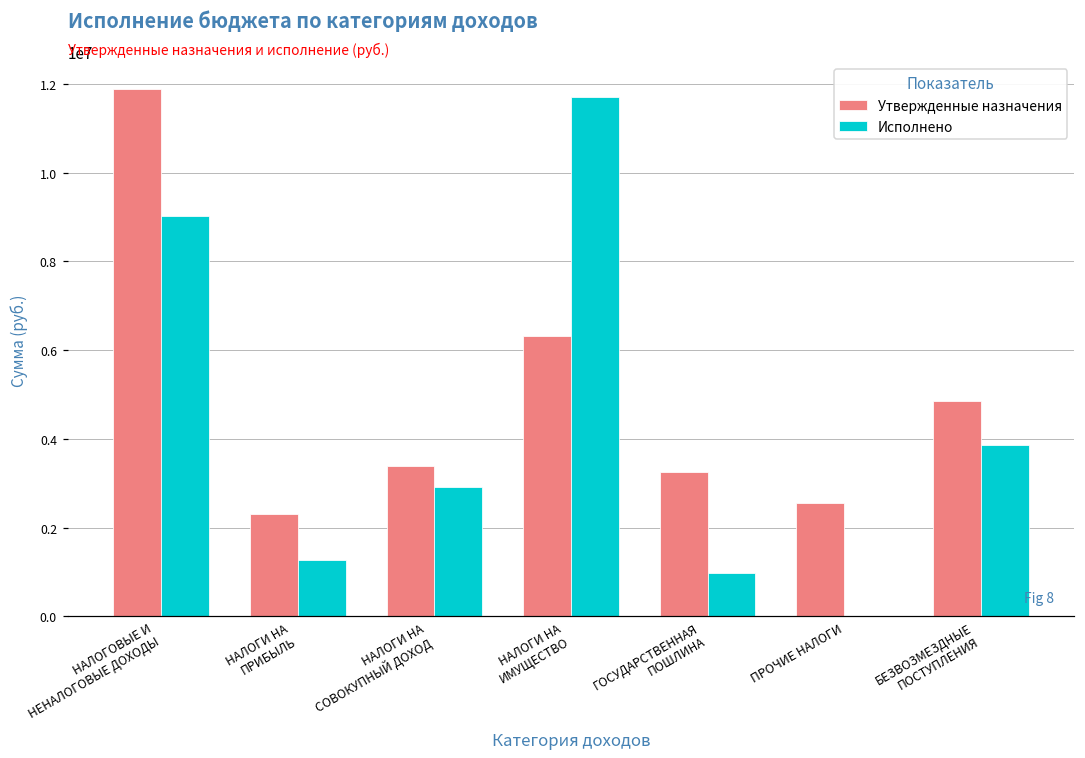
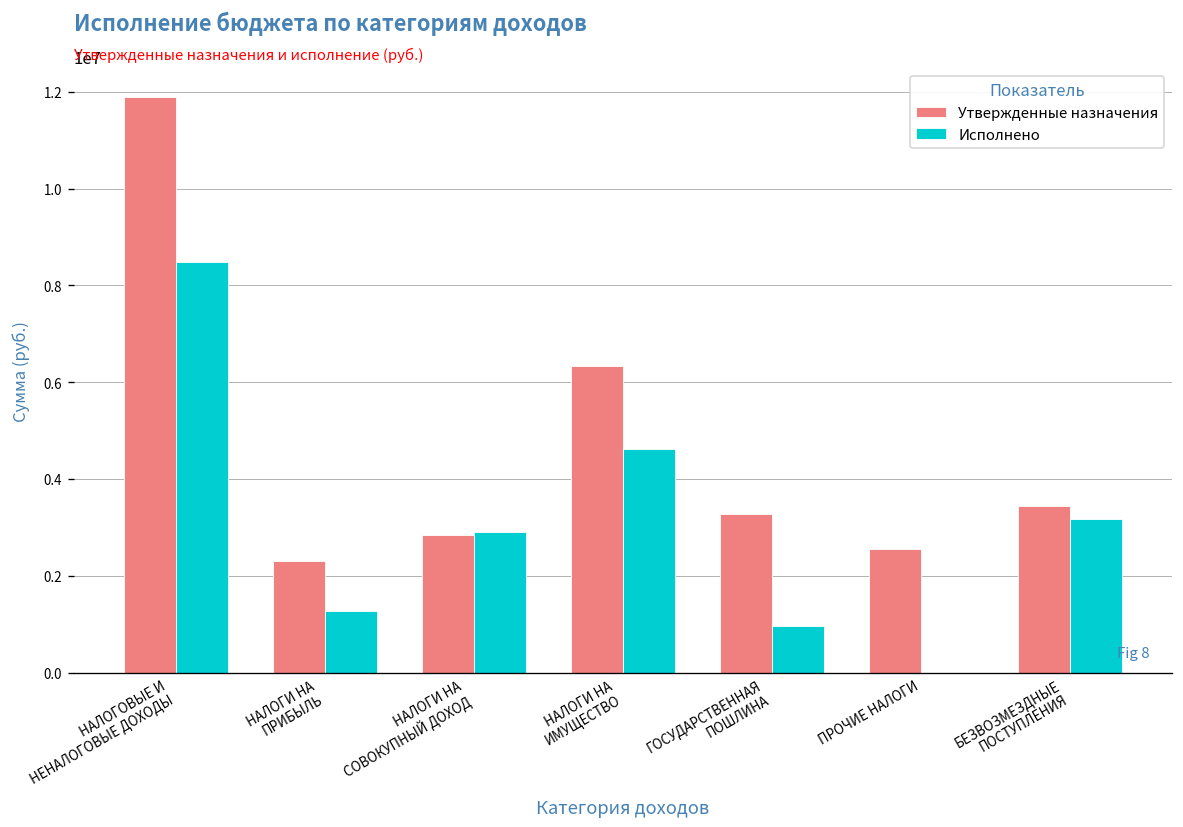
  {
    "Утвержденные назначения": {
      "НАЛОГОВЫЕ И НЕНАЛОГОВЫЕ ДОХОДЫ": 11900000,
      "НАЛОГИ НА ПРИБЫЛЬ": 2300000,
-     "НАЛОГИ НА СОВОКУПНЫЙ ДОХОД": 3400000,
+     "НАЛОГИ НА СОВОКУПНЫЙ ДОХОД": 2800000,
      "НАЛОГИ НА ИМУЩЕСТВО": 6300000,
      "ГОСУДАРСТВЕННАЯ ПОШЛИНА": 3300000,
      "ПРОЧИЕ НАЛОГИ": 2600000,
-     "БЕЗВОЗМЕЗДНЫЕ ПОСТУПЛЕНИЯ": 4900000
+     "БЕЗВОЗМЕЗДНЫЕ ПОСТУПЛЕНИЯ": 3400000
    },
    "Исполнено": {
-     "НАЛОГОВЫЕ И НЕНАЛОГОВЫЕ ДОХОДЫ": 9000000,
+     "НАЛОГОВЫЕ И НЕНАЛОГОВЫЕ ДОХОДЫ": 8500000,
      "НАЛОГИ НА ПРИБЫЛЬ": 1300000,
      "НАЛОГИ НА СОВОКУПНЫЙ ДОХОД": 2900000,
-     "НАЛОГИ НА ИМУЩЕСТВО": 11700000,
+     "НАЛОГИ НА ИМУЩЕСТВО": 4600000,
      "ГОСУДАРСТВЕННАЯ ПОШЛИНА": 1000000,
      "ПРОЧИЕ НАЛОГИ": 0,
-     "БЕЗВОЗМЕЗДНЫЕ ПОСТУПЛЕНИЯ": 3900000
+     "БЕЗВОЗМЕЗДНЫЕ ПОСТУПЛЕНИЯ": 3200000
    }
  }
